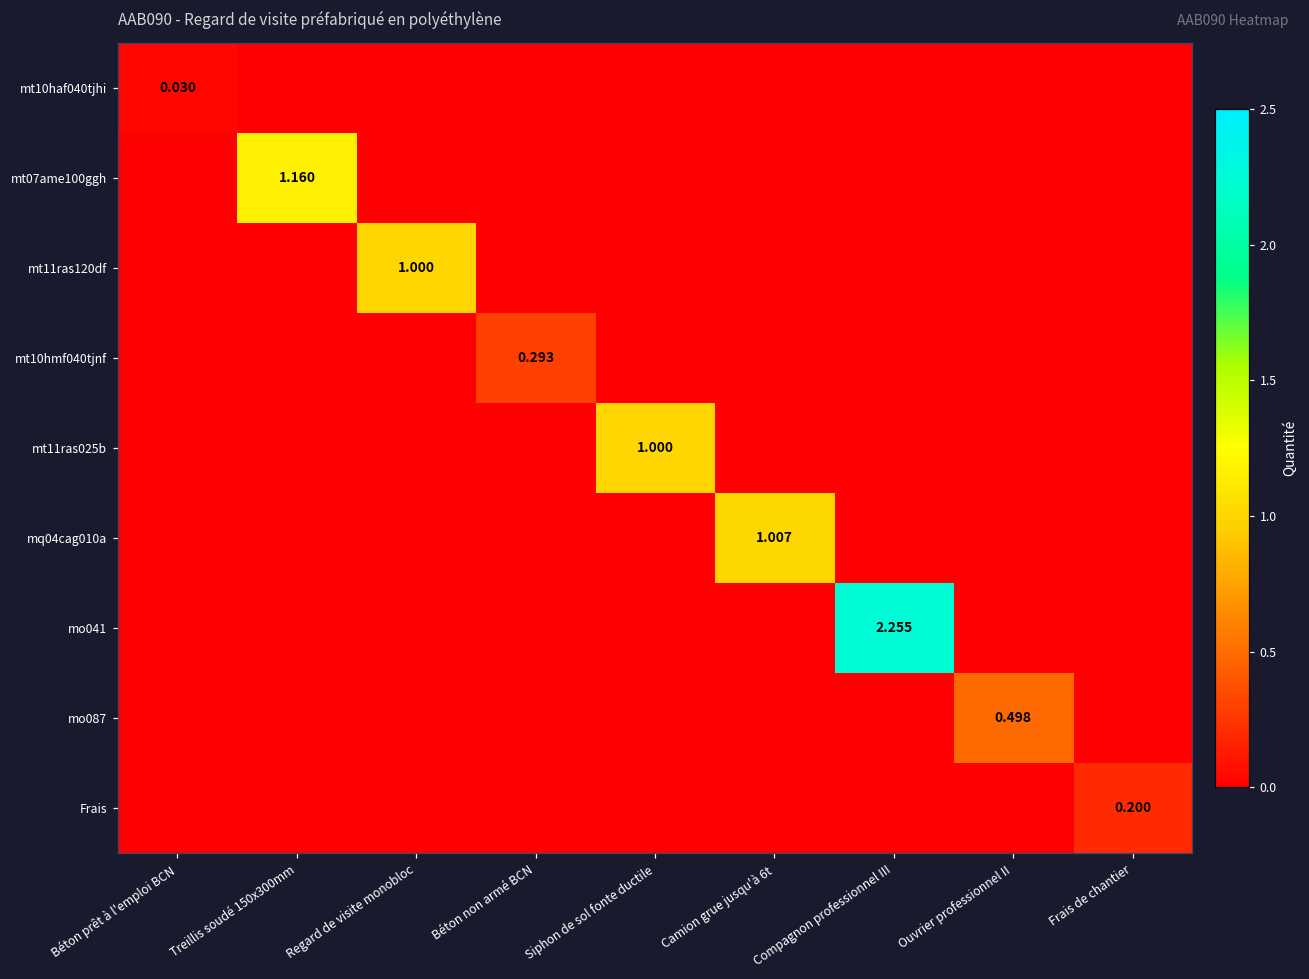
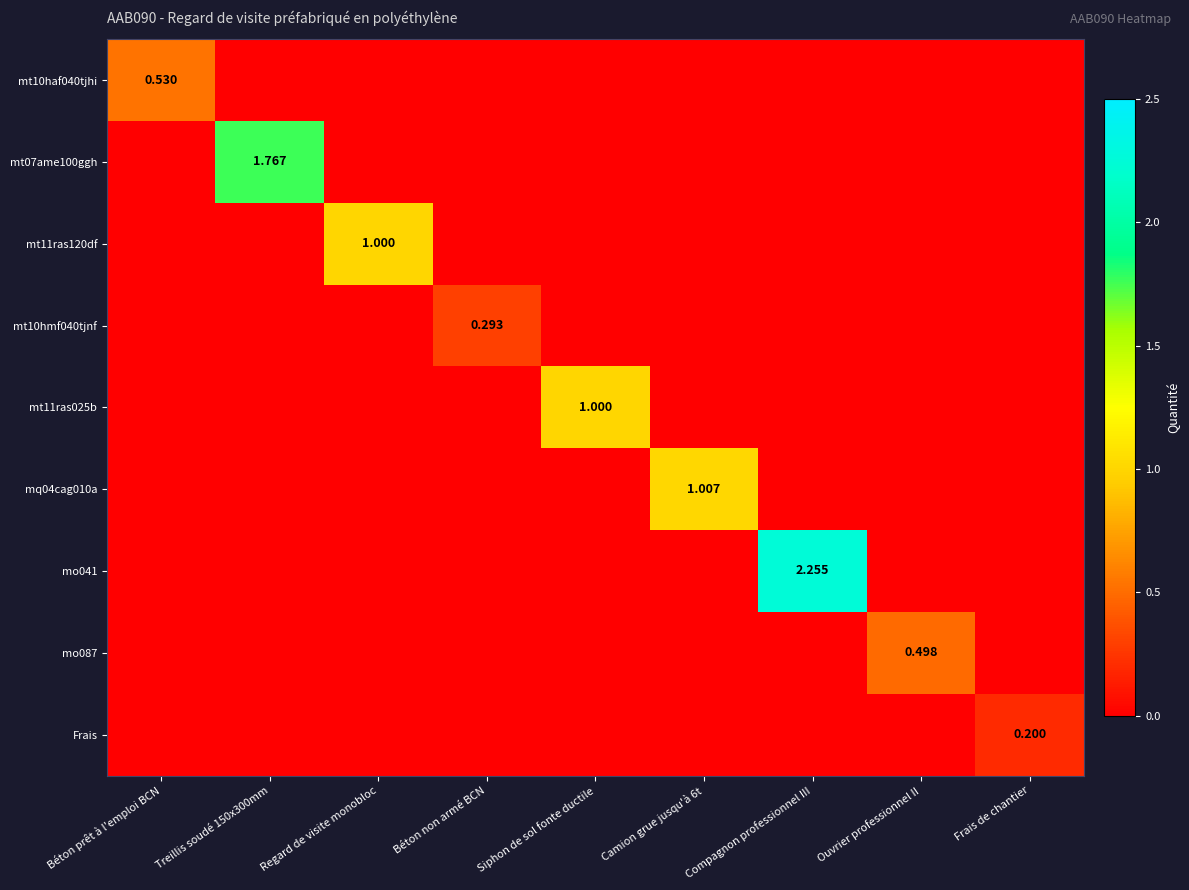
  {
    "mt10haf040tjhi": {
-     "Béton prêt à l'emploi BCN": 0.030
+     "Béton prêt à l'emploi BCN": 0.530
    },
    "mt07ame100ggh": {
-     "Treillis soudé 150x300mm": 1.160
+     "Treillis soudé 150x300mm": 1.767
    },
    "mt11ras120df": {
      "Regard de visite monobloc": 1.000
    },
    "mt10hmf040tjnf": {
      "Béton non armé BCN": 0.293
    },
    "mt11ras025b": {
      "Siphon de sol fonte ductile": 1.000
    },
    "mq04cag010a": {
      "Camion grue jusqu'à 6t": 1.007
    },
    "mo041": {
      "Compagnon professionnel III": 2.255
    },
    "mo087": {
      "Ouvrier professionnel II": 0.498
    },
    "Frais": {
      "Frais de chantier": 0.200
    }
  }
